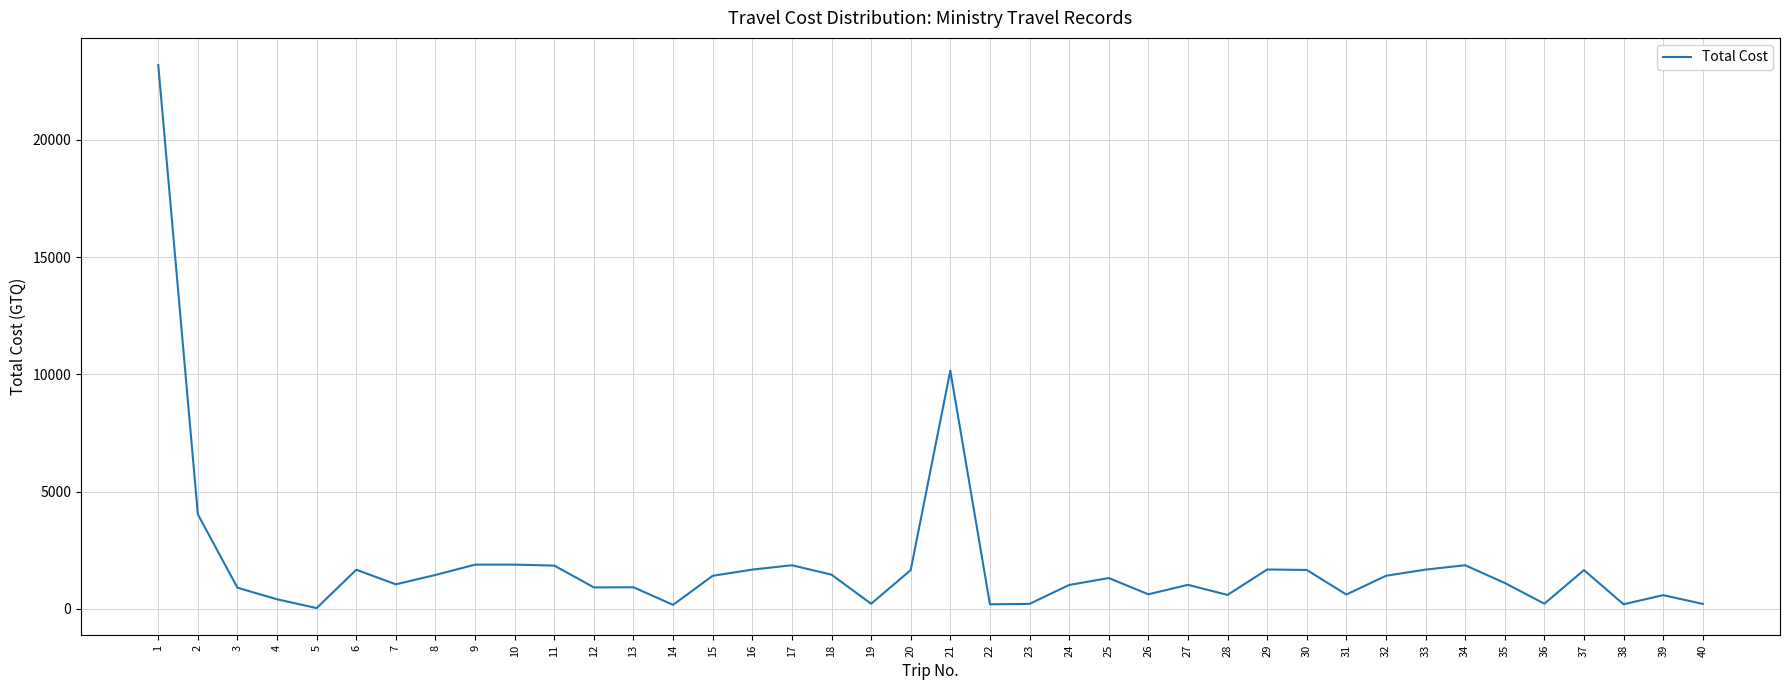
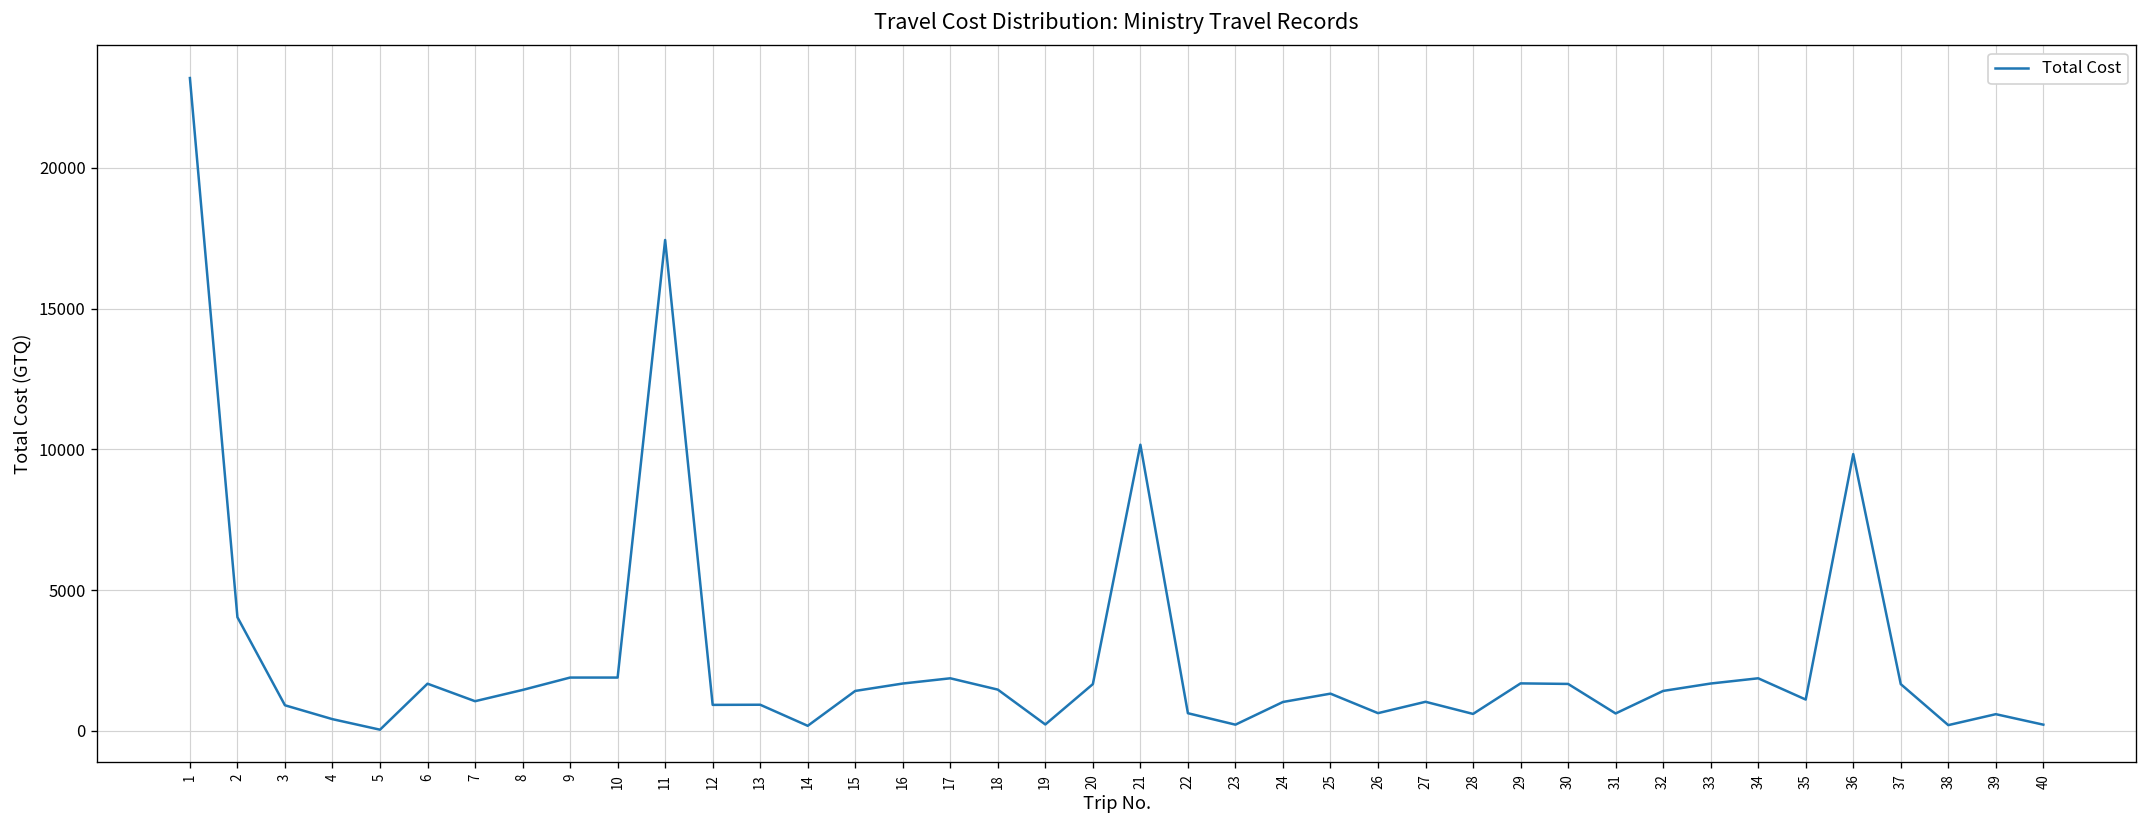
  {
    "1": 23200,
    "2": 4000,
    "3": 900,
    "4": 400,
    "5": 0,
    "6": 1700,
    "7": 1100,
    "8": 1500,
    "9": 1900,
    "10": 1900,
-   "11": 1900,
+   "11": 17400,
    "12": 900,
    "13": 900,
    "14": 200,
    "15": 1400,
    "16": 1700,
    "17": 1900,
    "18": 1500,
    "19": 200,
    "20": 1700,
    "21": 10200,
-   "22": 200,
+   "22": 600,
    "23": 200,
    "24": 1000,
    "25": 1300,
    "26": 600,
    "27": 1000,
    "28": 600,
    "29": 1700,
    "30": 1700,
    "31": 600,
    "32": 1400,
    "33": 1700,
    "34": 1900,
    "35": 1100,
-   "36": 200,
+   "36": 9800,
    "37": 1700,
    "38": 200,
    "39": 600,
    "40": 200
  }
